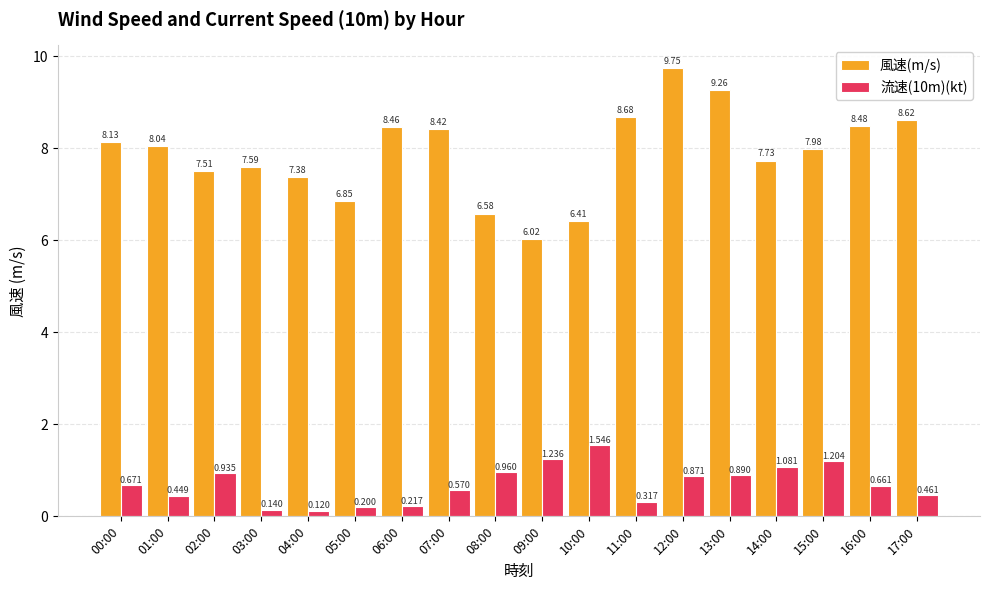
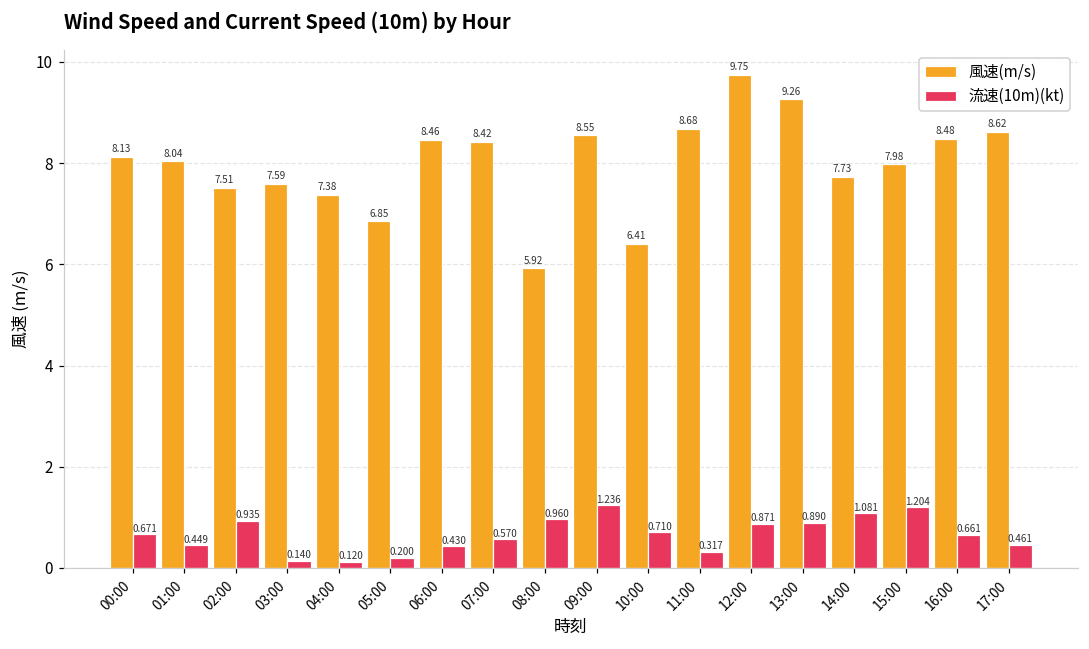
  {
    "風速(m/s)": {
      "00:00": 8.13,
      "01:00": 8.04,
      "02:00": 7.51,
      "03:00": 7.59,
      "04:00": 7.38,
      "05:00": 6.85,
      "06:00": 8.46,
      "07:00": 8.42,
-     "08:00": 6.58,
-     "09:00": 6.02,
+     "08:00": 5.92,
+     "09:00": 8.55,
      "10:00": 6.41,
      "11:00": 8.68,
      "12:00": 9.75,
      "13:00": 9.26,
      "14:00": 7.73,
      "15:00": 7.98,
      "16:00": 8.48,
      "17:00": 8.62
    },
    "流速(10m)(kt)": {
      "00:00": 0.671,
      "01:00": 0.449,
      "02:00": 0.935,
      "03:00": 0.140,
      "04:00": 0.120,
      "05:00": 0.200,
-     "06:00": 0.217,
+     "06:00": 0.430,
      "07:00": 0.570,
      "08:00": 0.960,
      "09:00": 1.236,
-     "10:00": 1.546,
+     "10:00": 0.710,
      "11:00": 0.317,
      "12:00": 0.871,
      "13:00": 0.890,
      "14:00": 1.081,
      "15:00": 1.204,
      "16:00": 0.661,
      "17:00": 0.461
    }
  }
